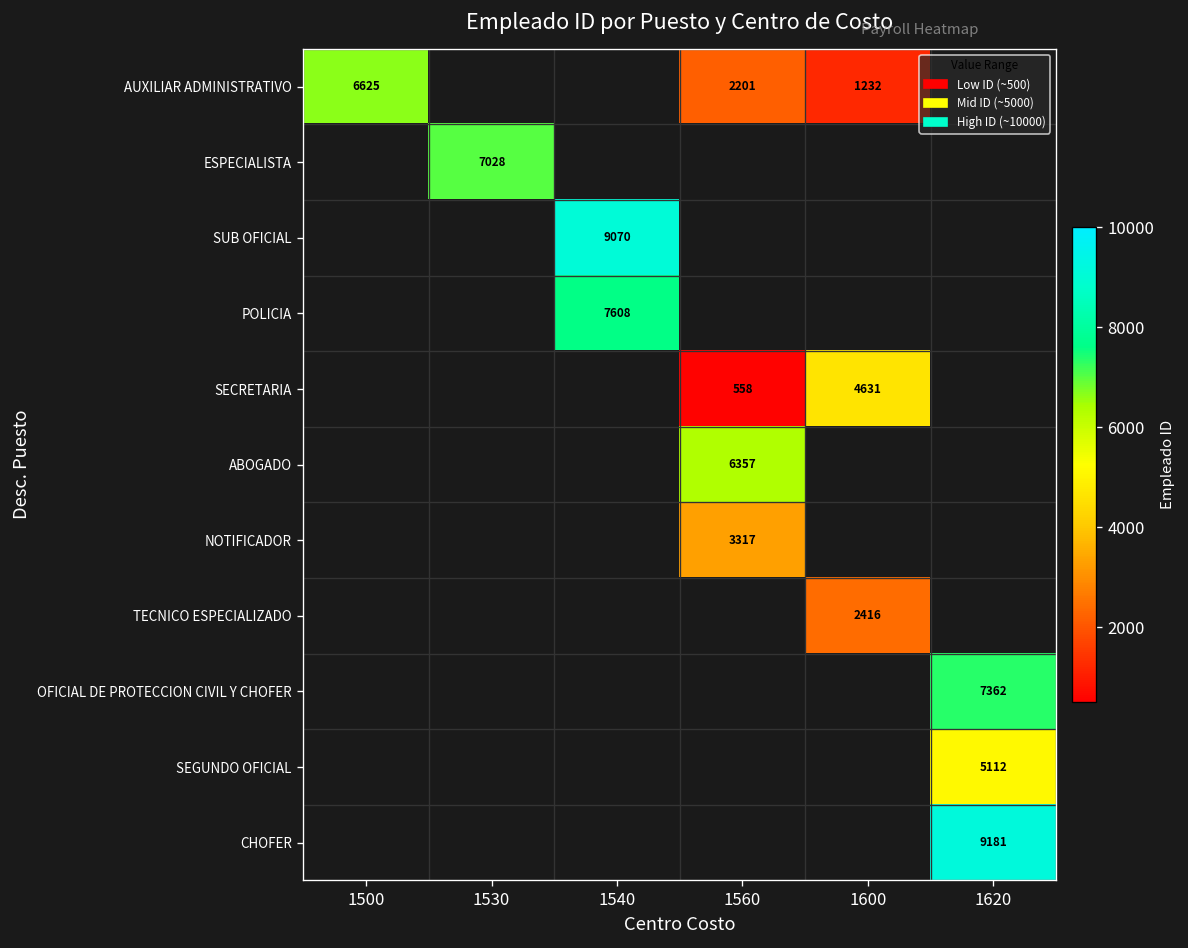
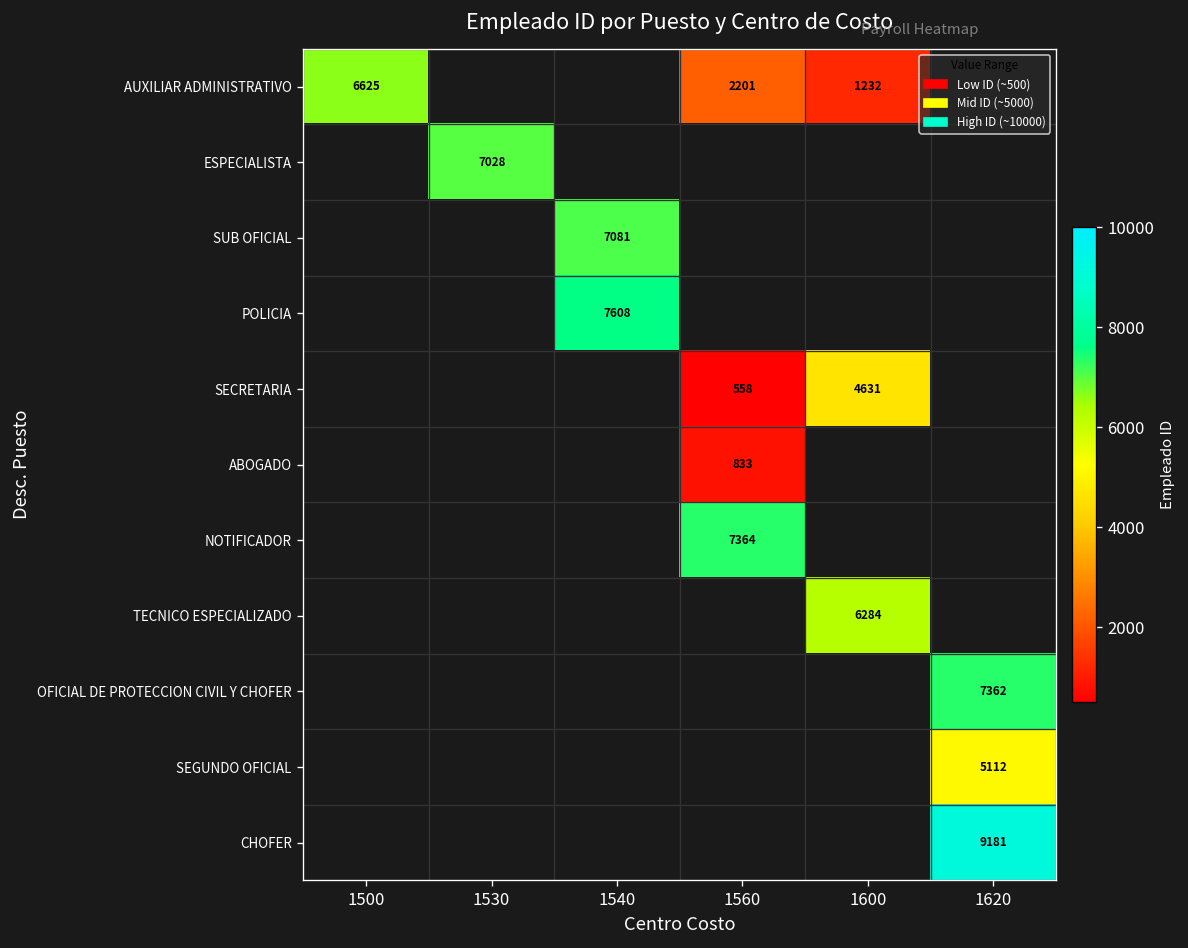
  {
    "AUXILIAR ADMINISTRATIVO": {
      "1500": 6625,
      "1560": 2201,
      "1600": 1232
    },
    "ESPECIALISTA": {
      "1530": 7028
    },
    "SUB OFICIAL": {
-     "1540": 9070
+     "1540": 7081
    },
    "POLICIA": {
      "1540": 7608
    },
    "SECRETARIA": {
      "1560": 558,
      "1600": 4631
    },
    "ABOGADO": {
-     "1560": 6357
+     "1560": 833
    },
    "NOTIFICADOR": {
-     "1560": 3317
+     "1560": 7364
    },
    "TECNICO ESPECIALIZADO": {
-     "1600": 2416
+     "1600": 6284
    },
    "OFICIAL DE PROTECCION CIVIL Y CHOFER": {
      "1620": 7362
    },
    "SEGUNDO OFICIAL": {
      "1620": 5112
    },
    "CHOFER": {
      "1620": 9181
    }
  }
